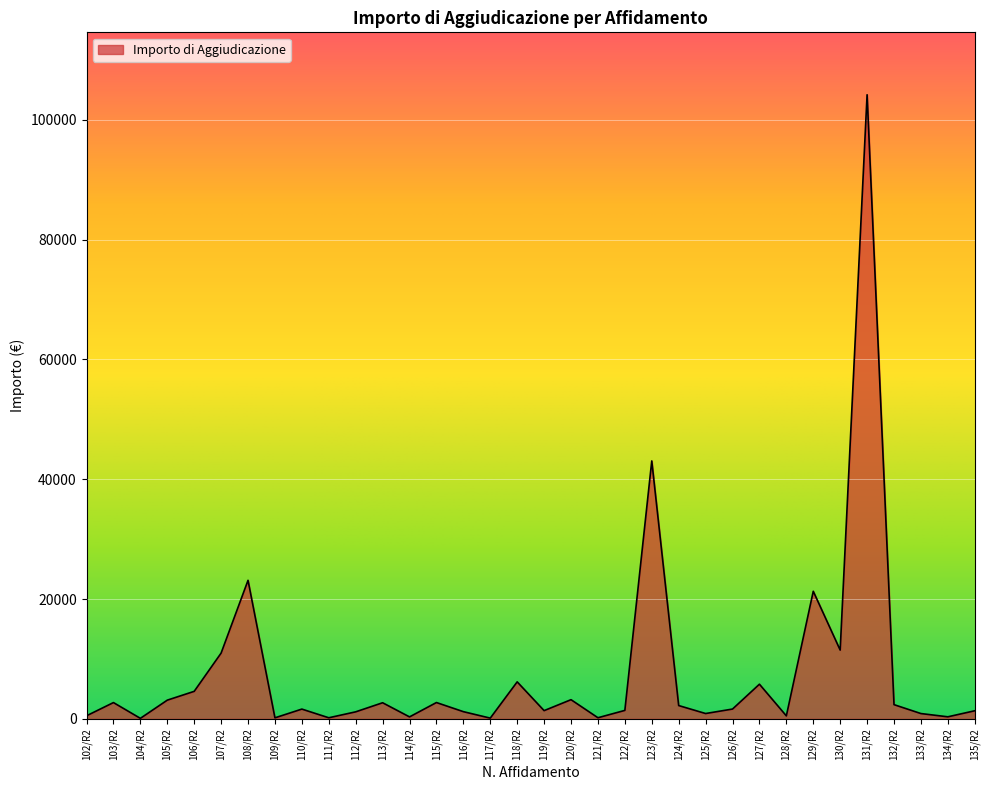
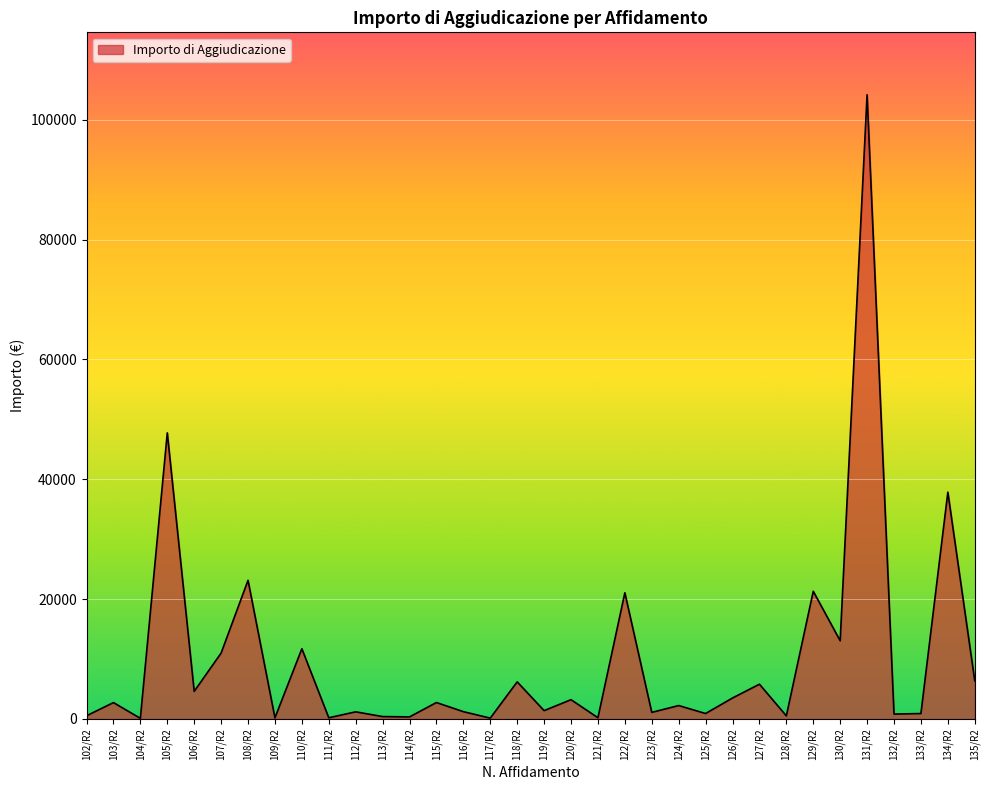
  {
    "102/R2": 1000,
    "103/R2": 3000,
    "104/R2": 0,
-   "105/R2": 3000,
+   "105/R2": 48000,
    "106/R2": 5000,
    "107/R2": 11000,
    "108/R2": 23000,
    "109/R2": 0,
-   "110/R2": 2000,
+   "110/R2": 12000,
    "111/R2": 0,
    "112/R2": 1000,
-   "113/R2": 3000,
+   "113/R2": 0,
    "114/R2": 0,
    "115/R2": 3000,
    "116/R2": 1000,
    "117/R2": 0,
    "118/R2": 6000,
    "119/R2": 1000,
    "120/R2": 3000,
    "121/R2": 0,
-   "122/R2": 1000,
-   "123/R2": 43000,
+   "122/R2": 21000,
+   "123/R2": 1000,
    "124/R2": 2000,
    "125/R2": 1000,
-   "126/R2": 2000,
+   "126/R2": 3000,
    "127/R2": 6000,
    "128/R2": 0,
    "129/R2": 21000,
-   "130/R2": 11000,
+   "130/R2": 13000,
    "131/R2": 104000,
-   "132/R2": 2000,
+   "132/R2": 1000,
    "133/R2": 1000,
-   "134/R2": 0,
-   "135/R2": 1000
+   "134/R2": 38000,
+   "135/R2": 6000
  }
